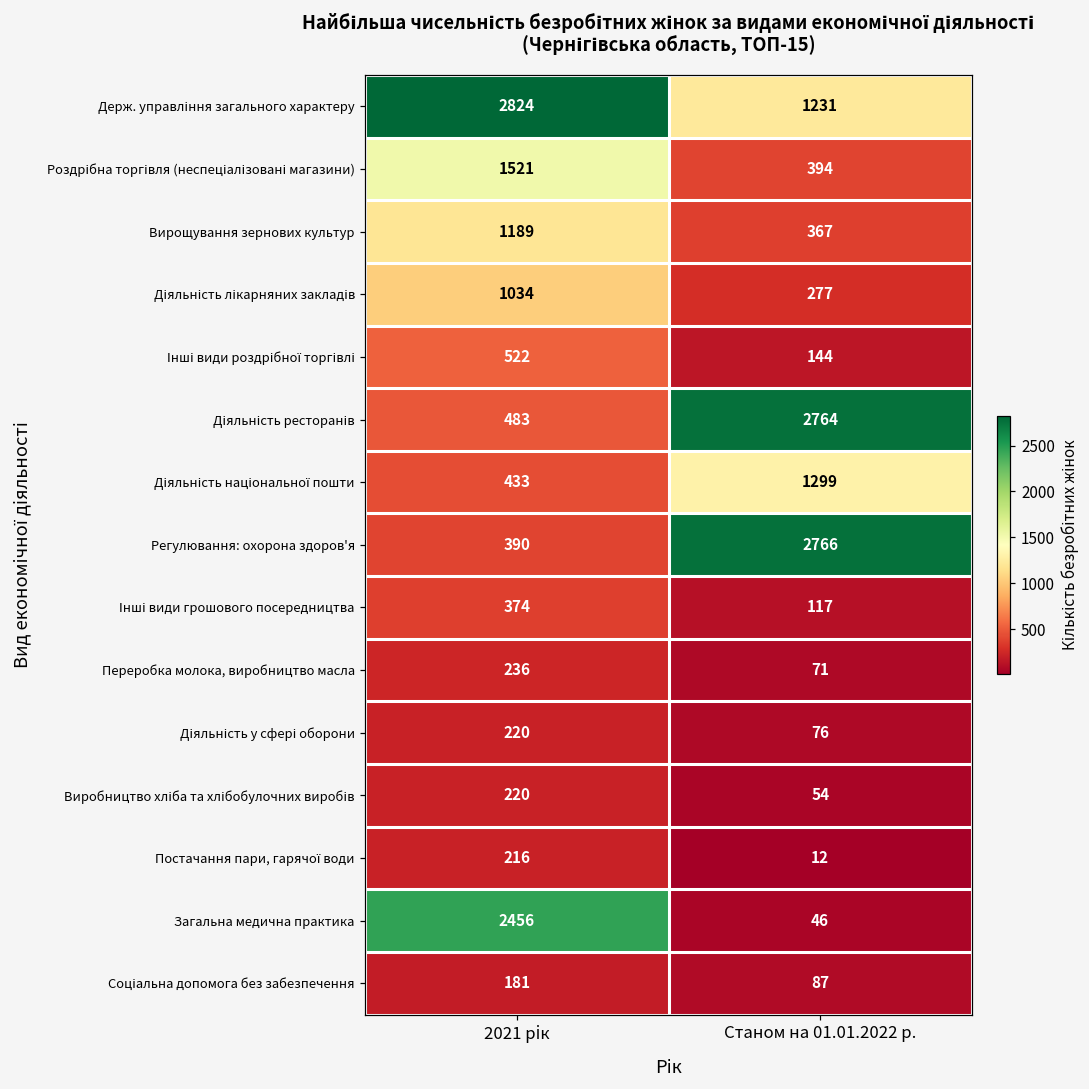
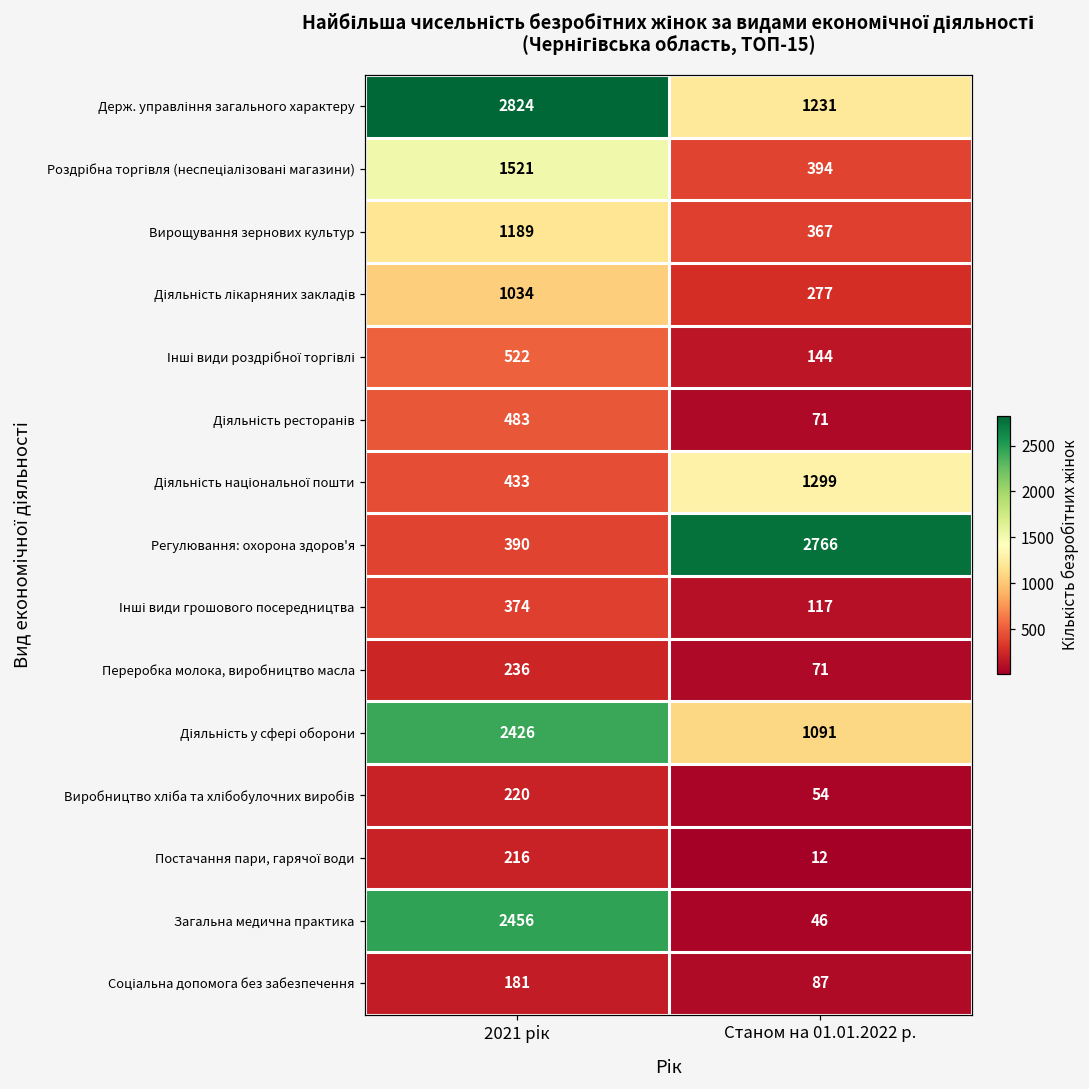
  {
    "Держ. управління загального характеру": {
      "2021 рік": 2824,
      "Станом на 01.01.2022 р.": 1231
    },
    "Роздрібна торгівля (неспеціалізовані магазини)": {
      "2021 рік": 1521,
      "Станом на 01.01.2022 р.": 394
    },
    "Вирощування зернових культур": {
      "2021 рік": 1189,
      "Станом на 01.01.2022 р.": 367
    },
    "Діяльність лікарняних закладів": {
      "2021 рік": 1034,
      "Станом на 01.01.2022 р.": 277
    },
    "Інші види роздрібної торгівлі": {
      "2021 рік": 522,
      "Станом на 01.01.2022 р.": 144
    },
    "Діяльність ресторанів": {
      "2021 рік": 483,
-     "Станом на 01.01.2022 р.": 2764
+     "Станом на 01.01.2022 р.": 71
    },
    "Діяльність національної пошти": {
      "2021 рік": 433,
      "Станом на 01.01.2022 р.": 1299
    },
    "Регулювання: охорона здоров'я": {
      "2021 рік": 390,
      "Станом на 01.01.2022 р.": 2766
    },
    "Інші види грошового посередництва": {
      "2021 рік": 374,
      "Станом на 01.01.2022 р.": 117
    },
    "Переробка молока, виробництво масла": {
      "2021 рік": 236,
      "Станом на 01.01.2022 р.": 71
    },
    "Діяльність у сфері оборони": {
-     "2021 рік": 220,
-     "Станом на 01.01.2022 р.": 76
+     "2021 рік": 2426,
+     "Станом на 01.01.2022 р.": 1091
    },
    "Виробництво хліба та хлібобулочних виробів": {
      "2021 рік": 220,
      "Станом на 01.01.2022 р.": 54
    },
    "Постачання пари, гарячої води": {
      "2021 рік": 216,
      "Станом на 01.01.2022 р.": 12
    },
    "Загальна медична практика": {
      "2021 рік": 2456,
      "Станом на 01.01.2022 р.": 46
    },
    "Соціальна допомога без забезпечення": {
      "2021 рік": 181,
      "Станом на 01.01.2022 р.": 87
    }
  }
